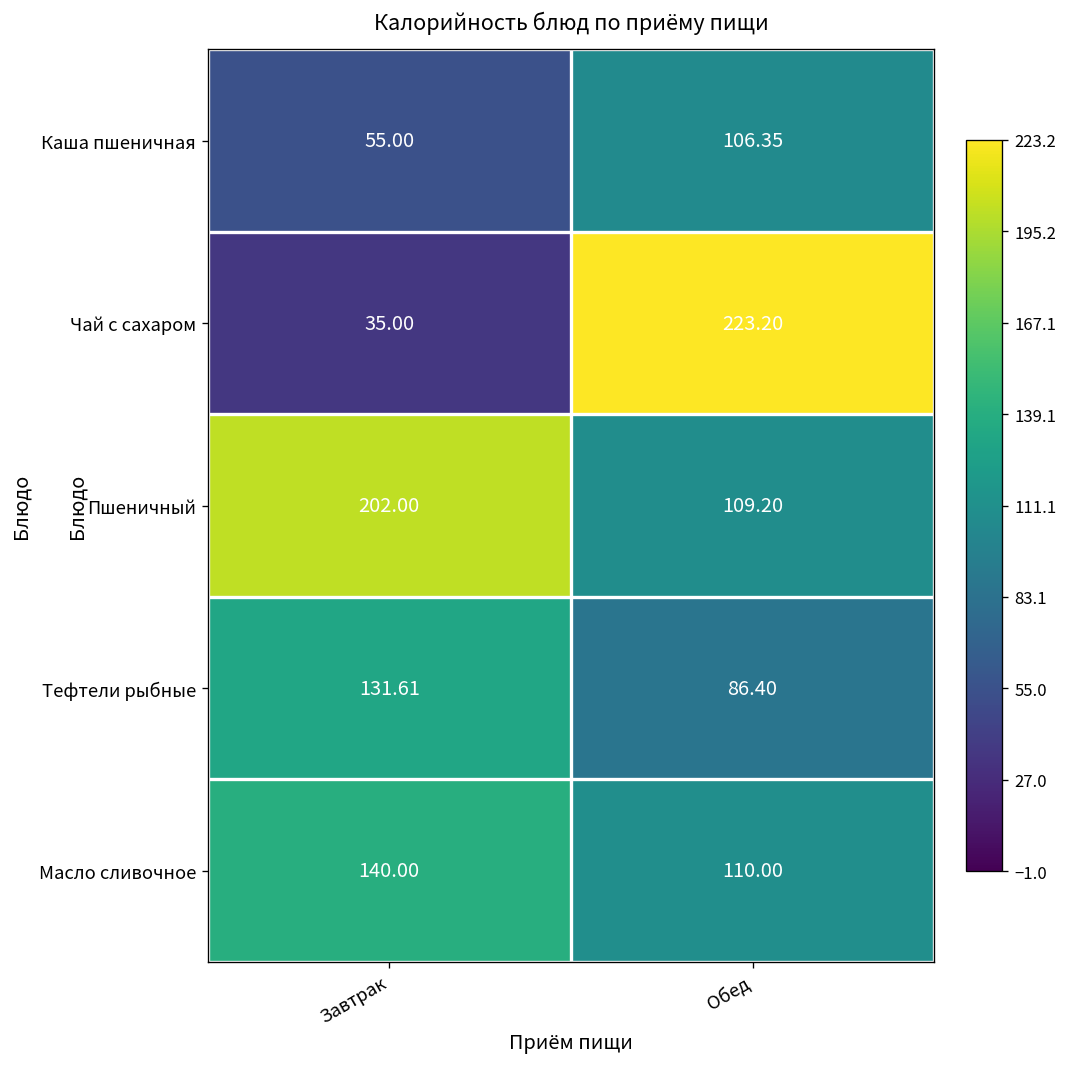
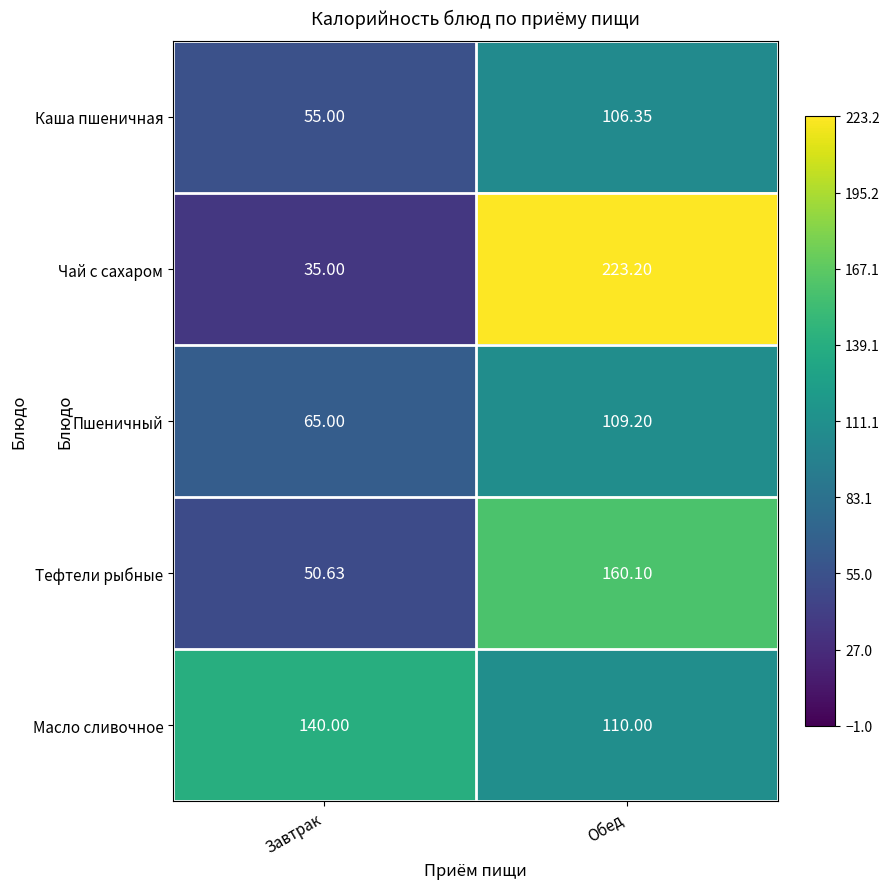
  {
    "Каша пшеничная": {
      "Завтрак": 55.00,
      "Обед": 106.35
    },
    "Чай с сахаром": {
      "Завтрак": 35.00,
      "Обед": 223.20
    },
    "Пшеничный": {
-     "Завтрак": 202.00,
+     "Завтрак": 65.00,
      "Обед": 109.20
    },
    "Тефтели рыбные": {
-     "Завтрак": 131.61,
-     "Обед": 86.40
+     "Завтрак": 50.63,
+     "Обед": 160.10
    },
    "Масло сливочное": {
      "Завтрак": 140.00,
      "Обед": 110.00
    }
  }
